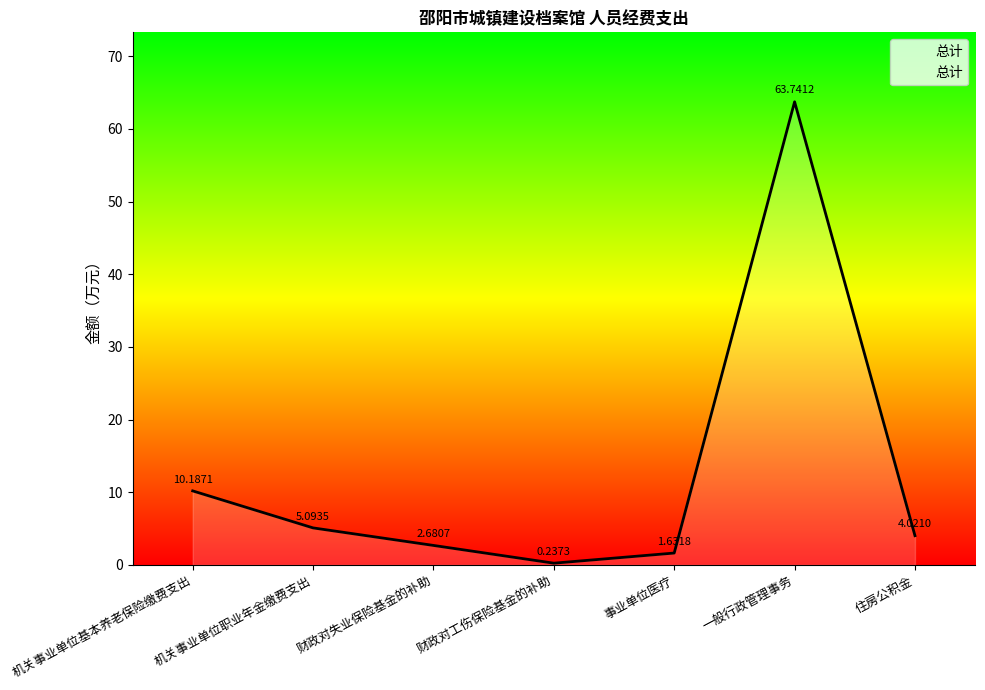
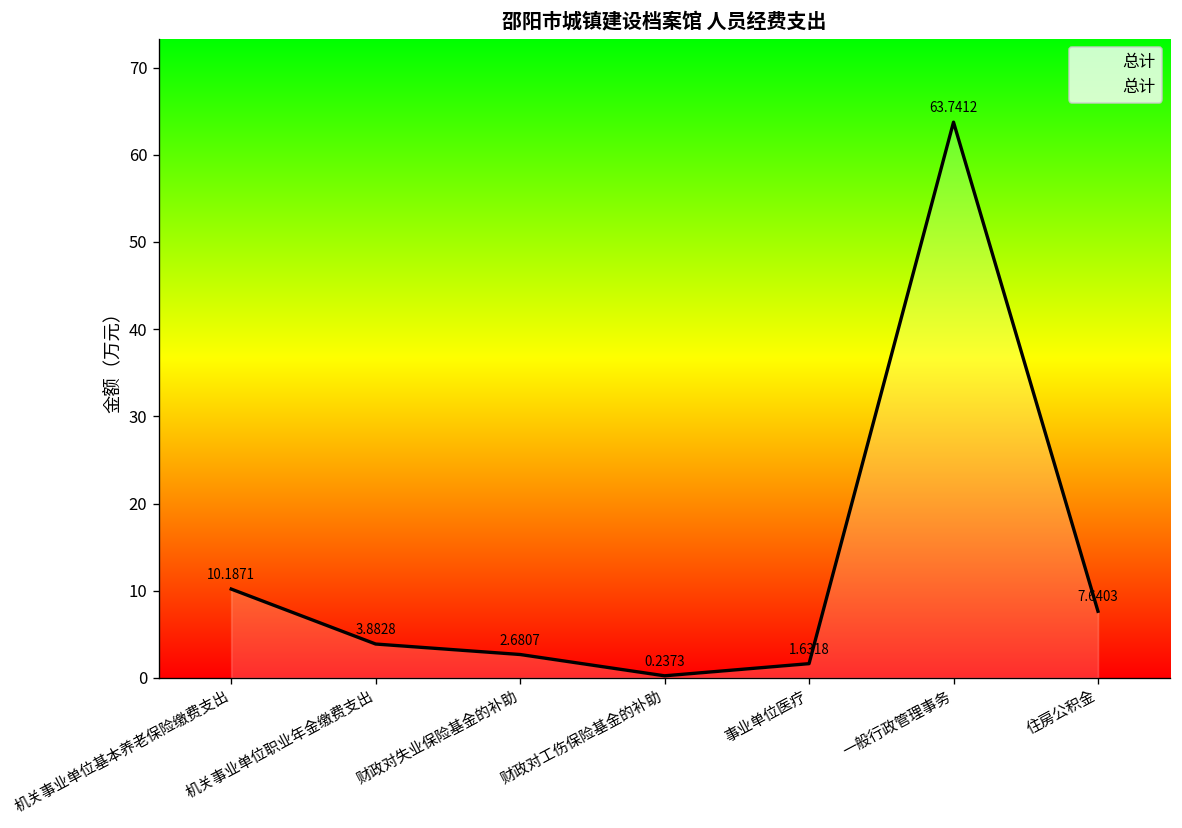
  {
    "机关事业单位基本养老保险缴费支出": 10.1871,
-   "机关事业单位职业年金缴费支出": 5.0935,
+   "机关事业单位职业年金缴费支出": 3.8828,
    "财政对失业保险基金的补助": 2.6807,
    "财政对工伤保险基金的补助": 0.2373,
    "事业单位医疗": 1.6318,
    "一般行政管理事务": 63.7412,
-   "住房公积金": 4.0210
+   "住房公积金": 7.6403
  }
